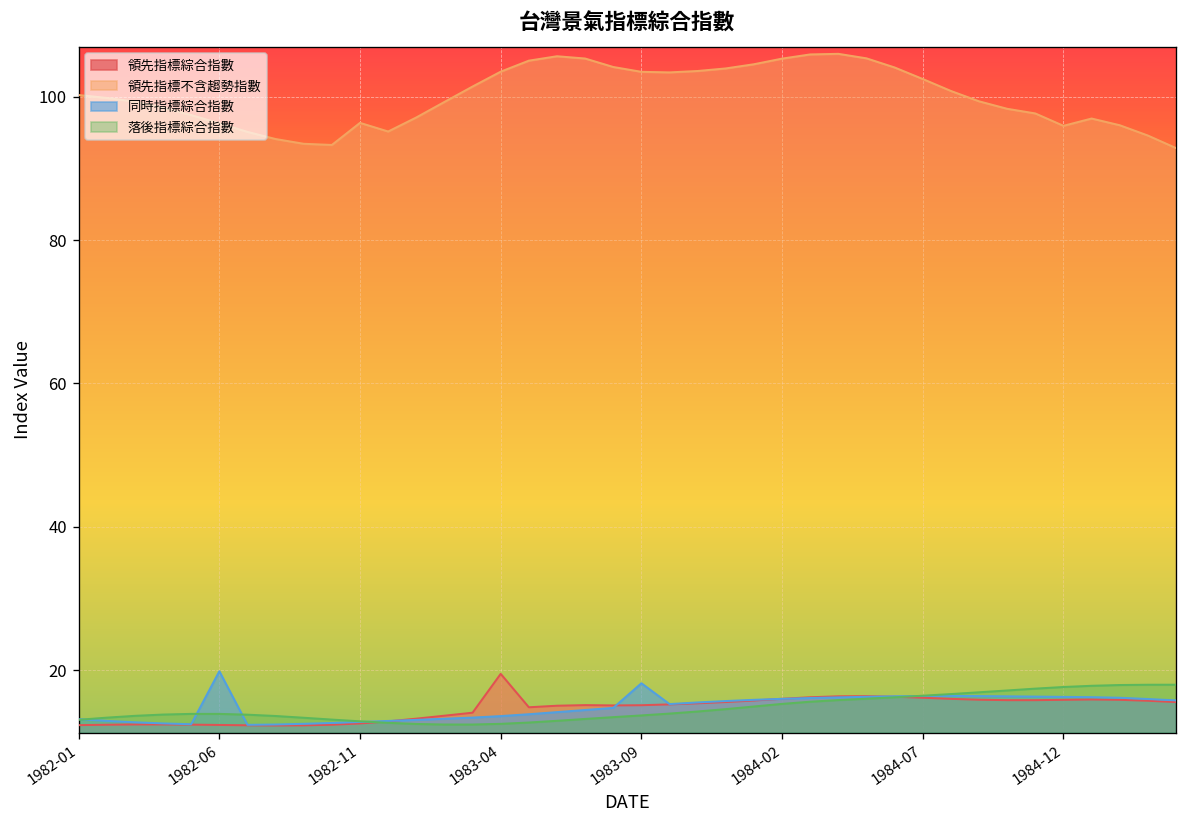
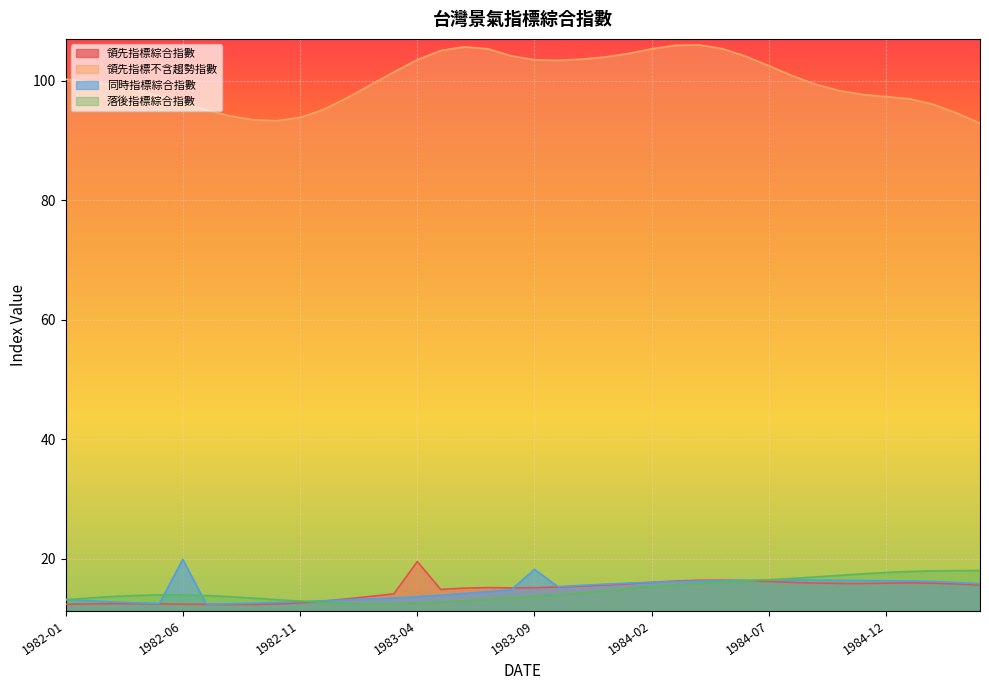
  {
    "領先指標綜合指數": {
      "1982-01": 12,
      "1982-06": 12,
      "1983-04": 19,
      "1983-09": 15
    },
    "領先指標不含趨勢指數": {
      "1982-01": 100,
-     "1982-11": 96,
+     "1982-11": 94,
      "1983-04": 103,
      "1983-09": 103,
      "1984-02": 105,
      "1984-07": 102,
-     "1984-12": 96
+     "1984-12": 97
    },
    "同時指標綜合指數": {
      "1982-06": 20,
      "1983-04": 14,
      "1983-09": 18
    },
    "落後指標綜合指數": {
      "1982-06": 14,
      "1983-04": 13,
      "1983-09": 14,
      "1984-02": 15,
      "1984-12": 18
    }
  }
